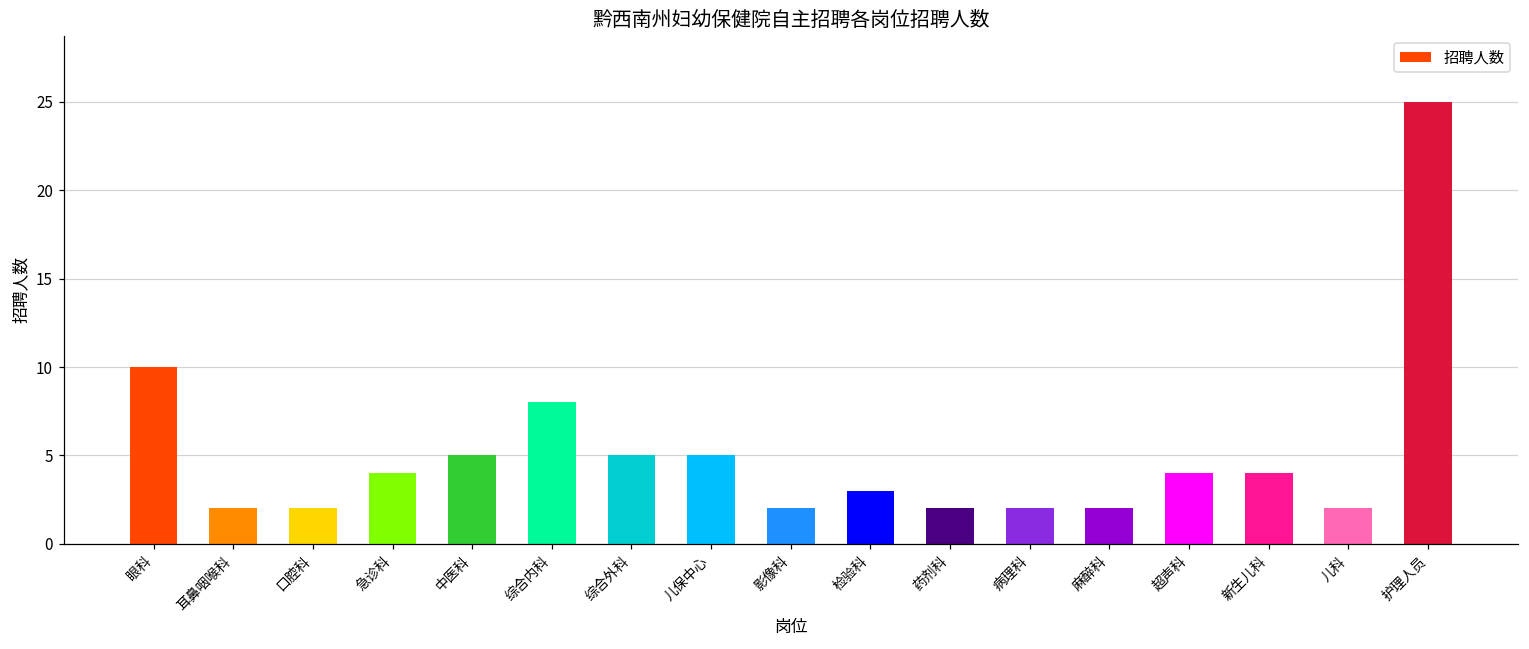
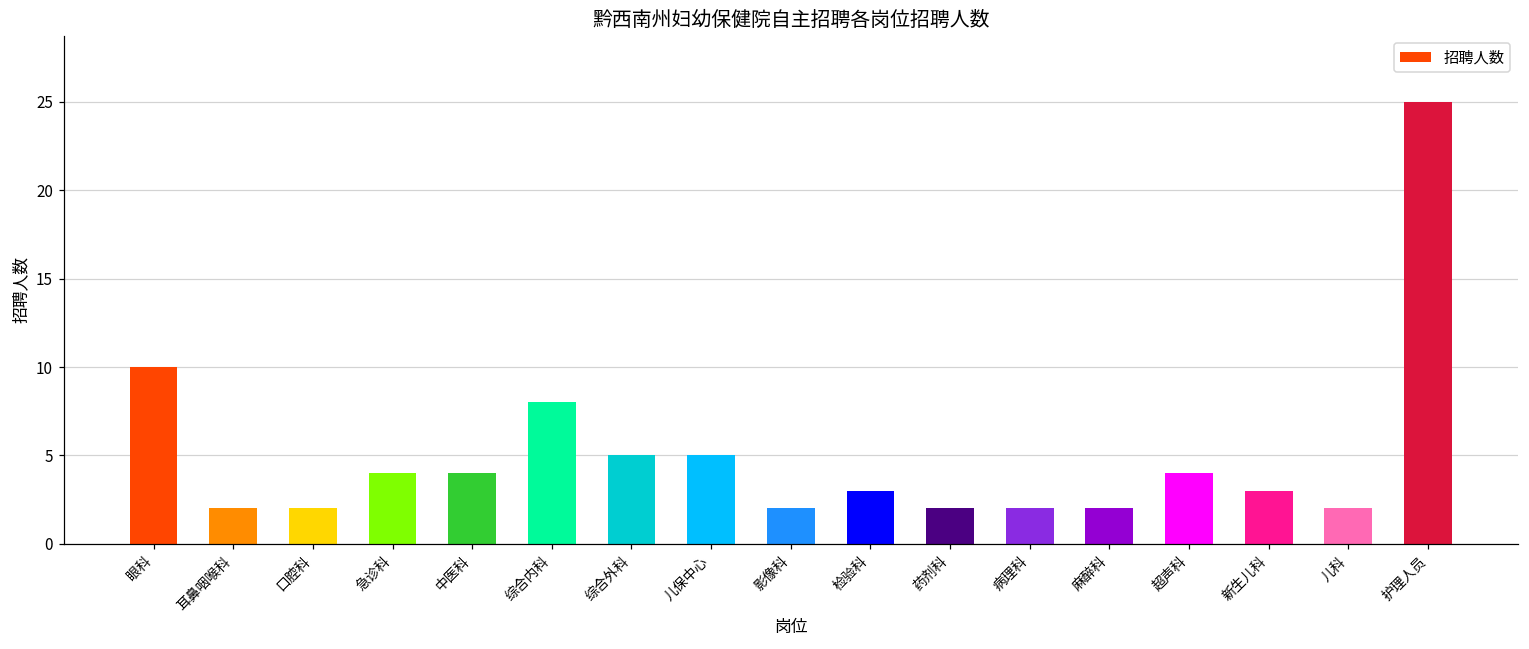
  {
    "眼科": 10,
    "耳鼻咽喉科": 2,
    "口腔科": 2,
    "急诊科": 4,
-   "中医科": 5,
+   "中医科": 4,
    "综合内科": 8,
    "综合外科": 5,
    "儿保中心": 5,
    "影像科": 2,
    "检验科": 3,
    "药剂科": 2,
    "病理科": 2,
    "麻醉科": 2,
    "超声科": 4,
-   "新生儿科": 4,
+   "新生儿科": 3,
    "儿科": 2,
    "护理人员": 25
  }
